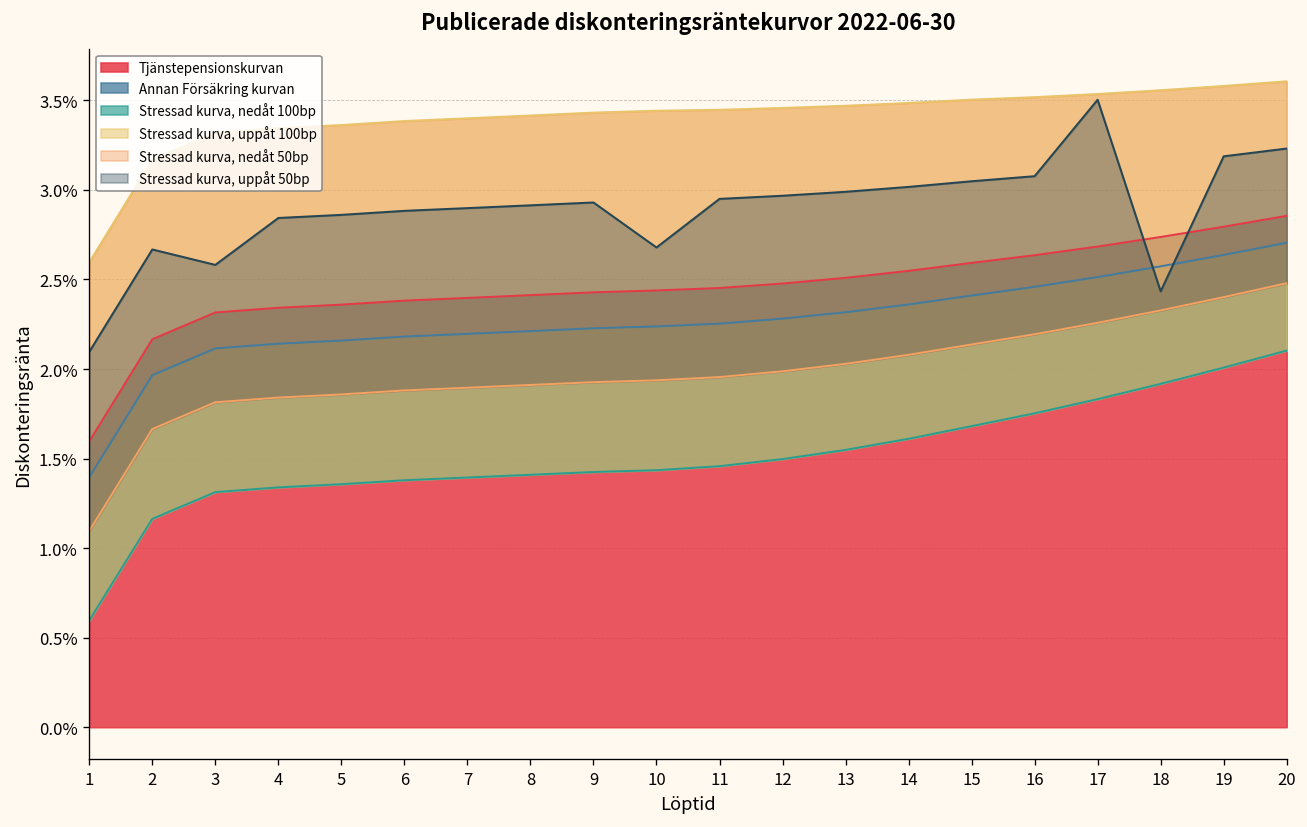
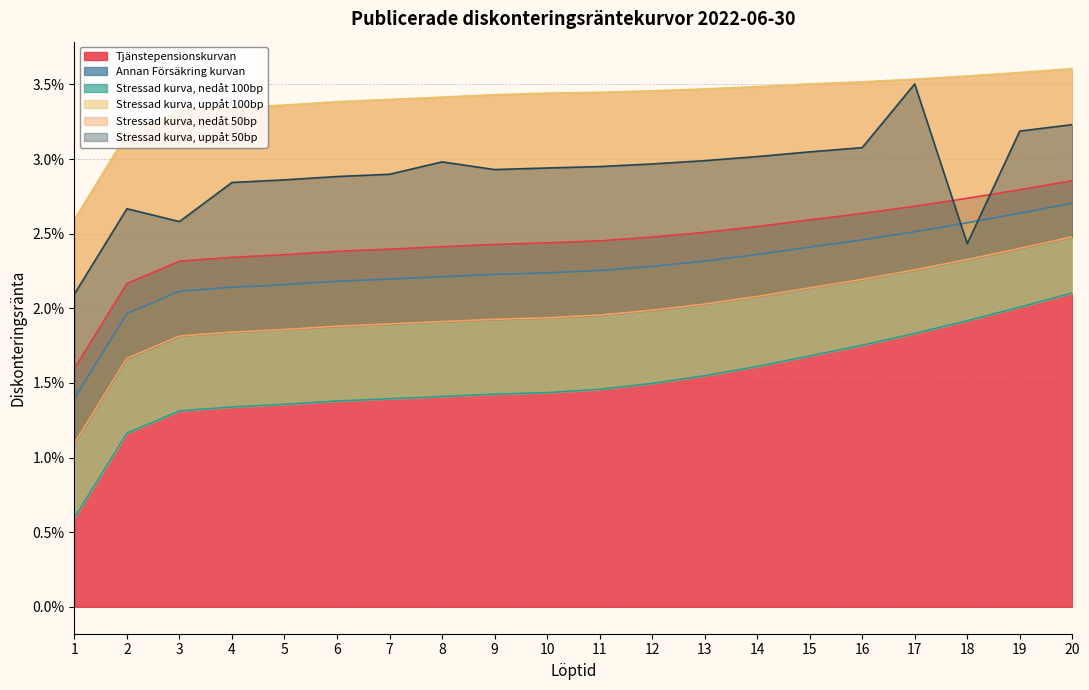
  {
    "Stressad kurva, uppåt 50bp": {
      "1": "2.10%",
      "2": "2.67%",
      "3": "2.58%",
      "4": "2.84%",
      "5": "2.86%",
      "6": "2.88%",
      "7": "2.90%",
-     "8": "2.91%",
+     "8": "2.98%",
      "9": "2.93%",
-     "10": "2.68%",
+     "10": "2.94%",
      "11": "2.95%",
      "12": "2.97%",
      "13": "2.99%",
      "14": "3.02%",
      "15": "3.05%",
      "16": "3.08%",
      "17": "3.50%",
      "18": "2.43%",
      "19": "3.19%",
      "20": "3.23%"
    }
  }
